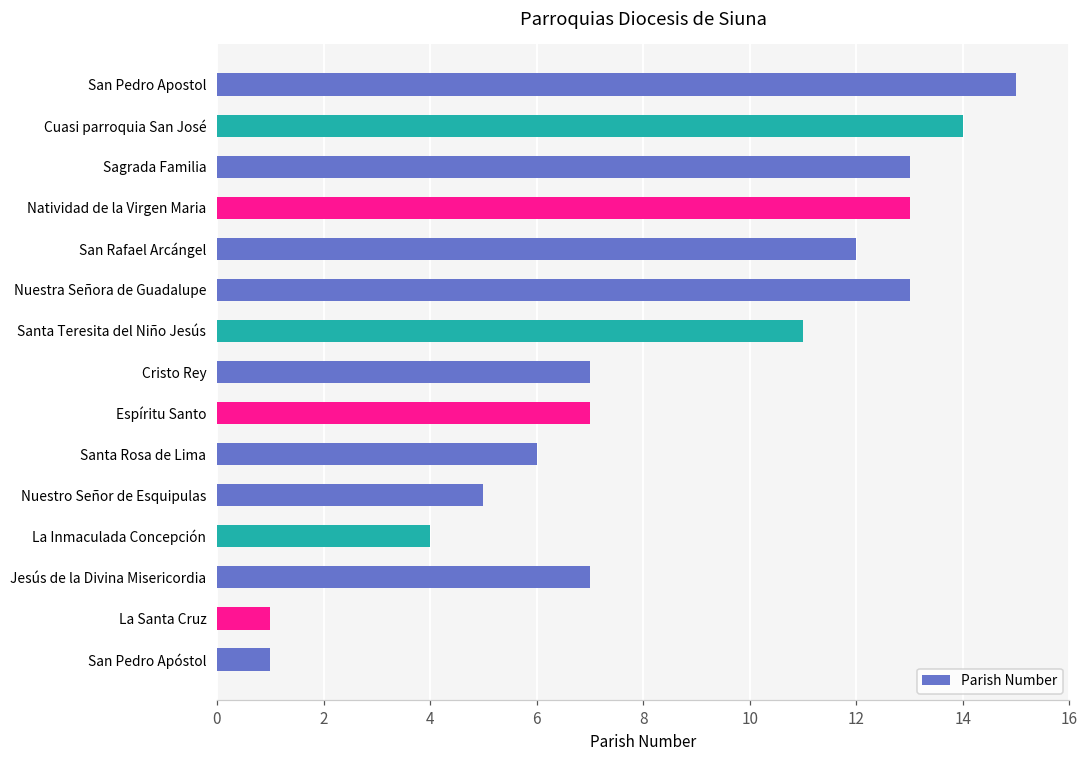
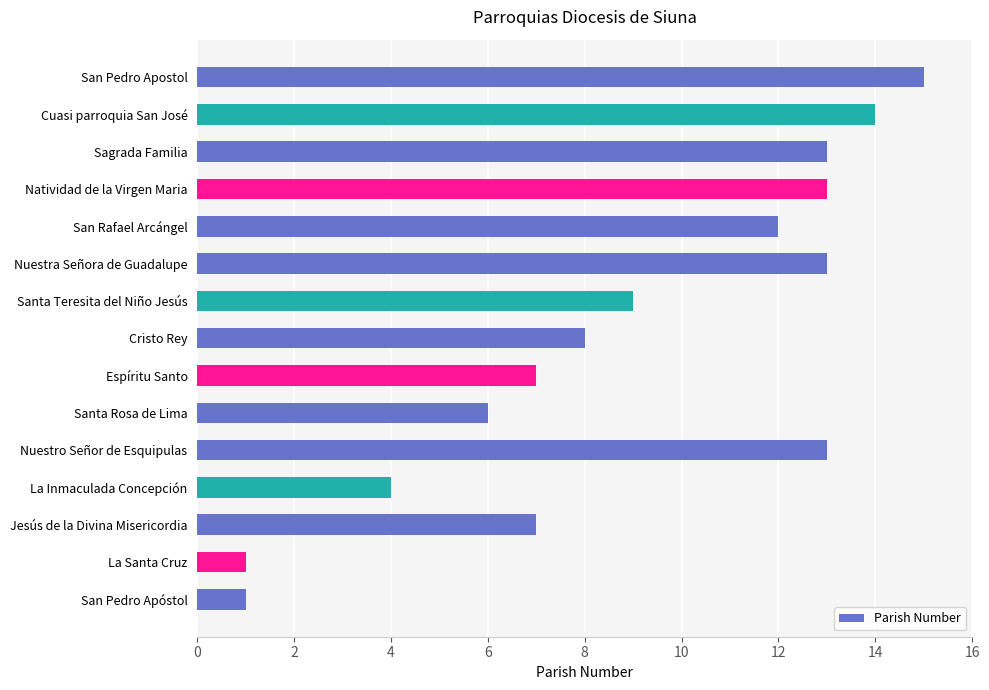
  {
    "San Pedro Apostol": 15,
    "Cuasi parroquia San José": 14,
    "Sagrada Familia": 13,
    "Natividad de la Virgen Maria": 13,
    "San Rafael Arcángel": 12,
    "Nuestra Señora de Guadalupe": 13,
-   "Santa Teresita del Niño Jesús": 11,
-   "Cristo Rey": 7,
+   "Santa Teresita del Niño Jesús": 9,
+   "Cristo Rey": 8,
    "Espíritu Santo": 7,
    "Santa Rosa de Lima": 6,
-   "Nuestro Señor de Esquipulas": 5,
+   "Nuestro Señor de Esquipulas": 13,
    "La Inmaculada Concepción": 4,
    "Jesús de la Divina Misericordia": 7,
    "La Santa Cruz": 1,
    "San Pedro Apóstol": 1
  }
